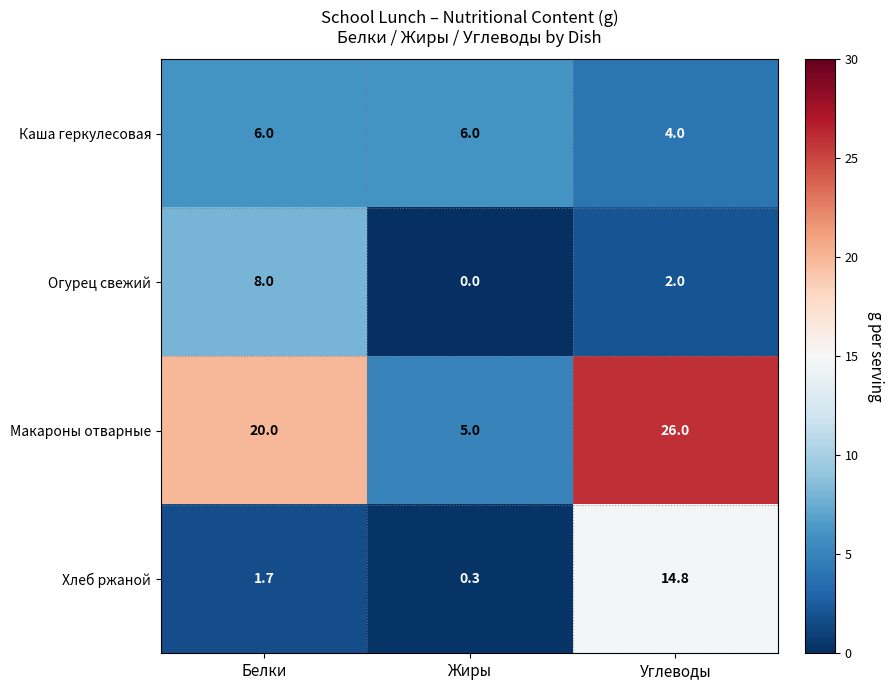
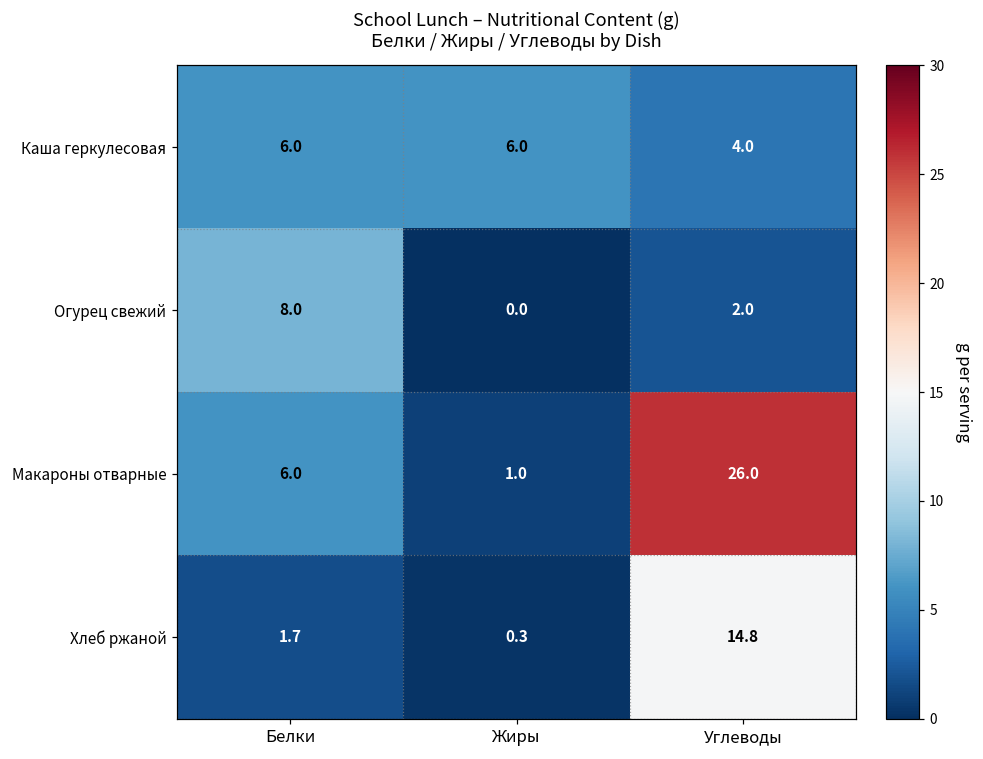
  {
    "Каша геркулесовая": {
      "Белки": 6.0,
      "Жиры": 6.0,
      "Углеводы": 4.0
    },
    "Огурец свежий": {
      "Белки": 8.0,
      "Жиры": 0.0,
      "Углеводы": 2.0
    },
    "Макароны отварные": {
-     "Белки": 20.0,
-     "Жиры": 5.0,
+     "Белки": 6.0,
+     "Жиры": 1.0,
      "Углеводы": 26.0
    },
    "Хлеб ржаной": {
      "Белки": 1.7,
      "Жиры": 0.3,
      "Углеводы": 14.8
    }
  }
